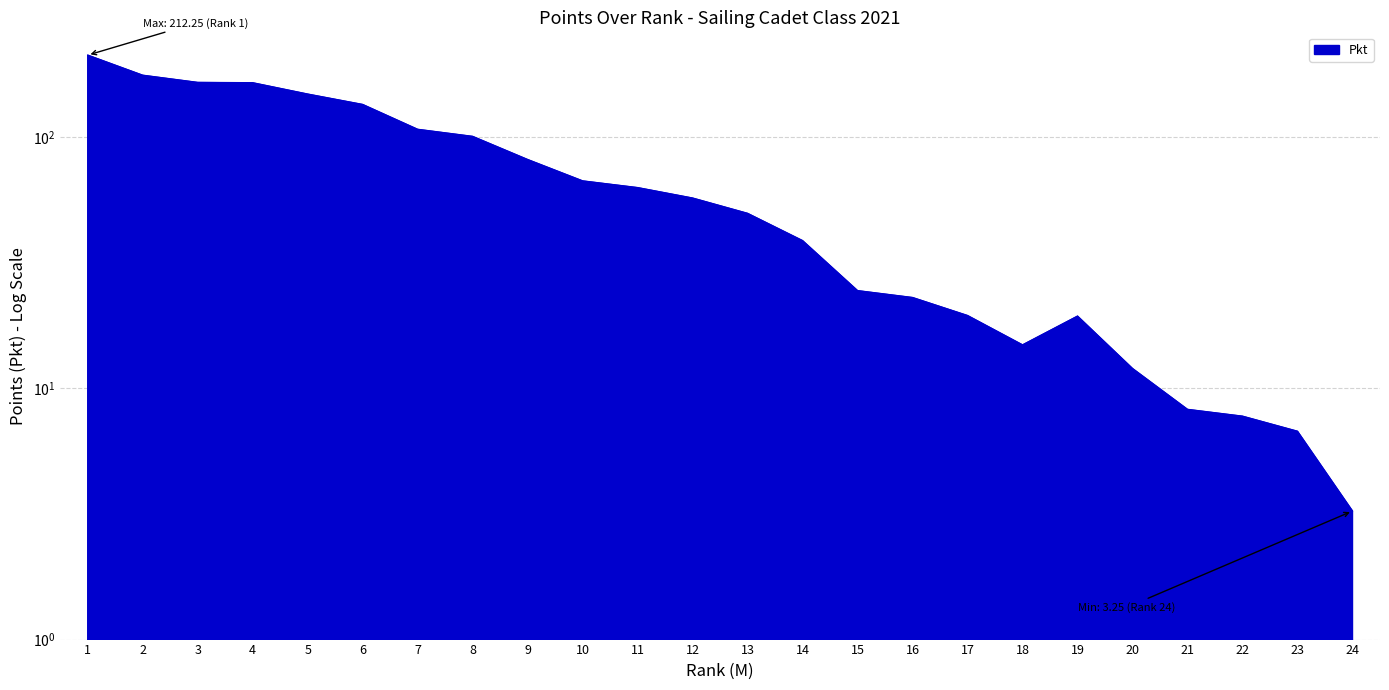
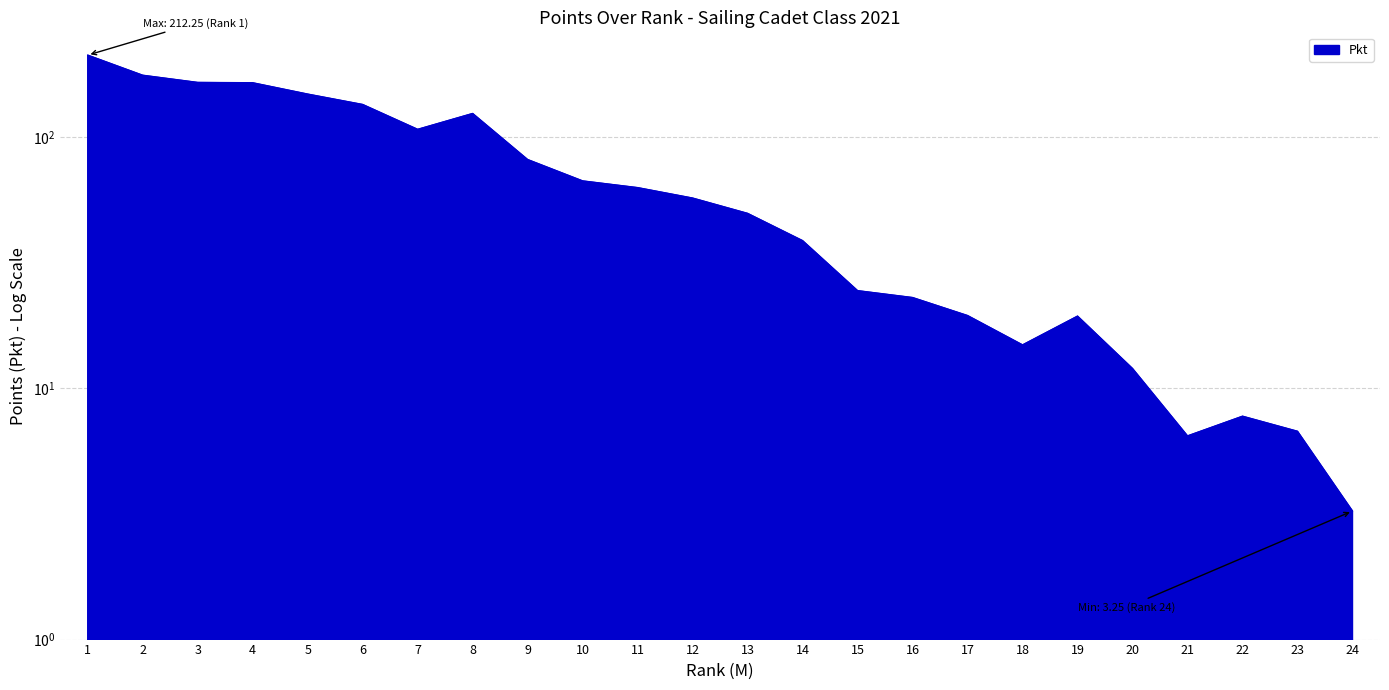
  {
    "2": 180,
    "3": 170,
    "4": 160,
    "5": 150,
    "6": 140,
    "7": 108,
-   "8": 101,
+   "8": 120,
    "9": 82,
    "10": 67,
    "11": 63,
    "12": 57,
    "13": 50,
    "14": 39,
    "15": 25,
    "16": 23,
    "17": 20,
    "18": 15,
    "19": 19,
    "20": 12,
-   "21": 8.3,
+   "21": 6.5,
    "22": 7.8,
    "23": 6.8
  }
